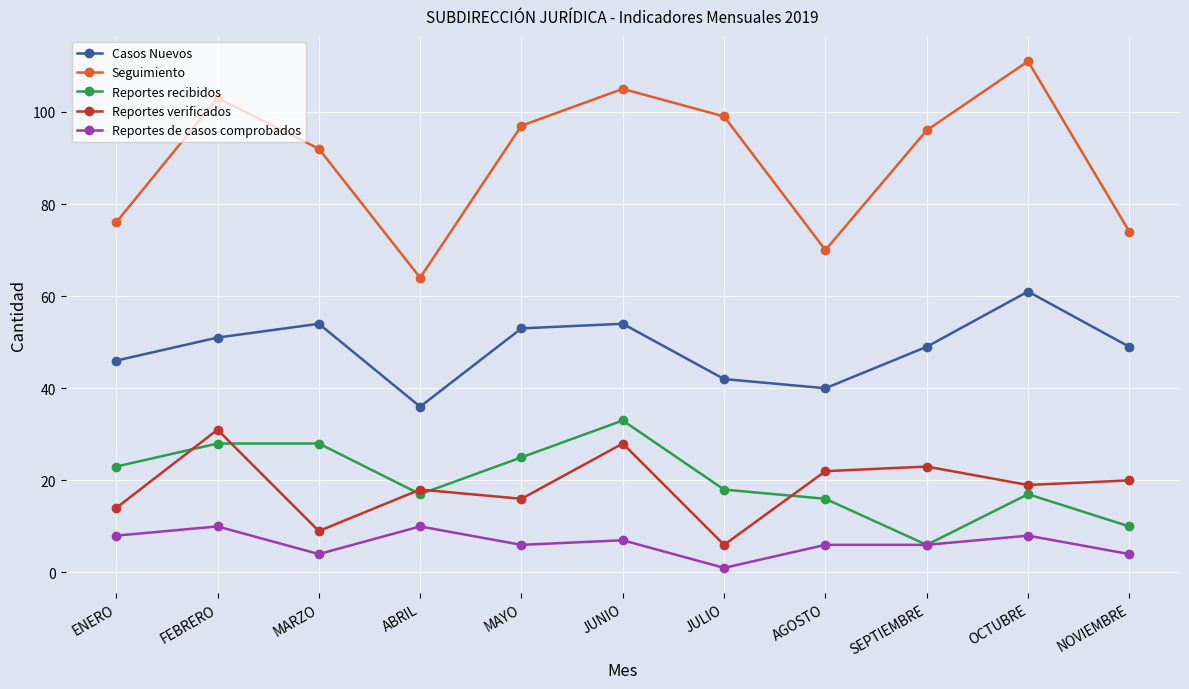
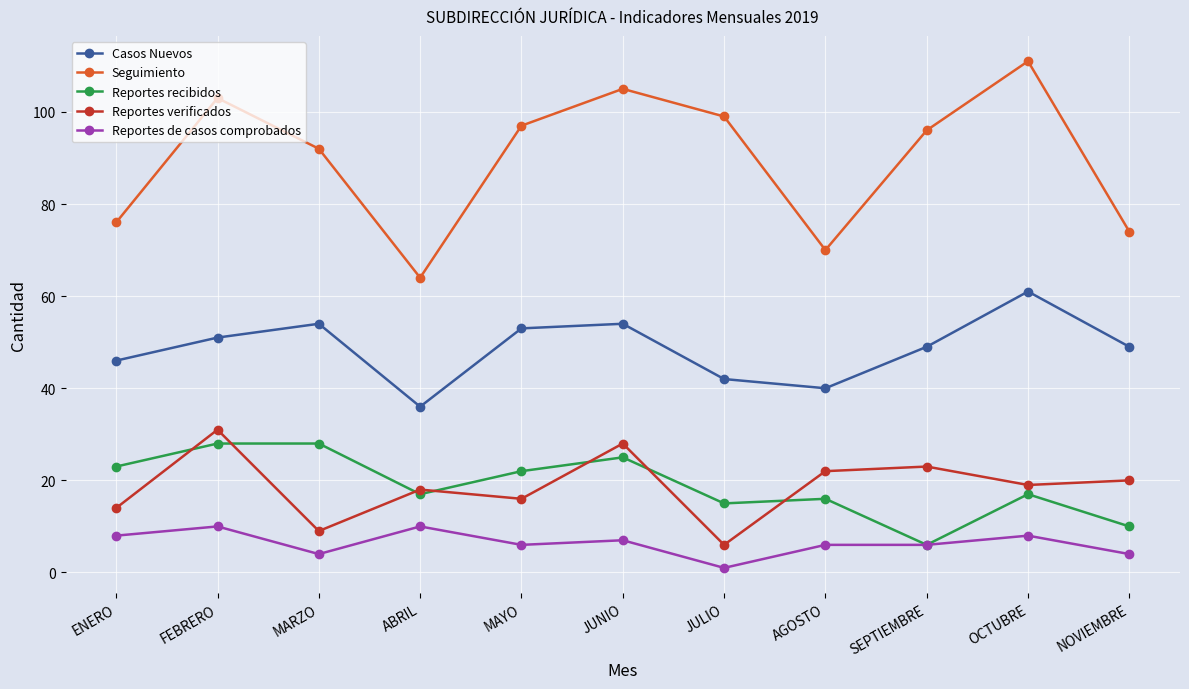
  {
    "Casos Nuevos": {
      "ENERO": 46,
      "FEBRERO": 51,
      "MARZO": 54,
      "ABRIL": 36,
      "MAYO": 53,
      "JUNIO": 54,
      "JULIO": 42,
      "AGOSTO": 40,
      "SEPTIEMBRE": 49,
      "OCTUBRE": 61,
      "NOVIEMBRE": 49
    },
    "Reportes recibidos": {
      "ENERO": 23,
      "FEBRERO": 28,
      "MARZO": 28,
      "ABRIL": 17,
-     "MAYO": 25,
-     "JUNIO": 33,
-     "JULIO": 18,
+     "MAYO": 22,
+     "JUNIO": 25,
+     "JULIO": 15,
      "AGOSTO": 16,
      "OCTUBRE": 17,
      "NOVIEMBRE": 10
    },
    "Reportes de casos comprobados": {
      "ENERO": 8,
      "FEBRERO": 10,
      "MARZO": 4,
      "ABRIL": 10,
      "MAYO": 6,
      "JUNIO": 7,
      "JULIO": 1,
      "AGOSTO": 6,
      "OCTUBRE": 8,
      "NOVIEMBRE": 4
    }
  }
